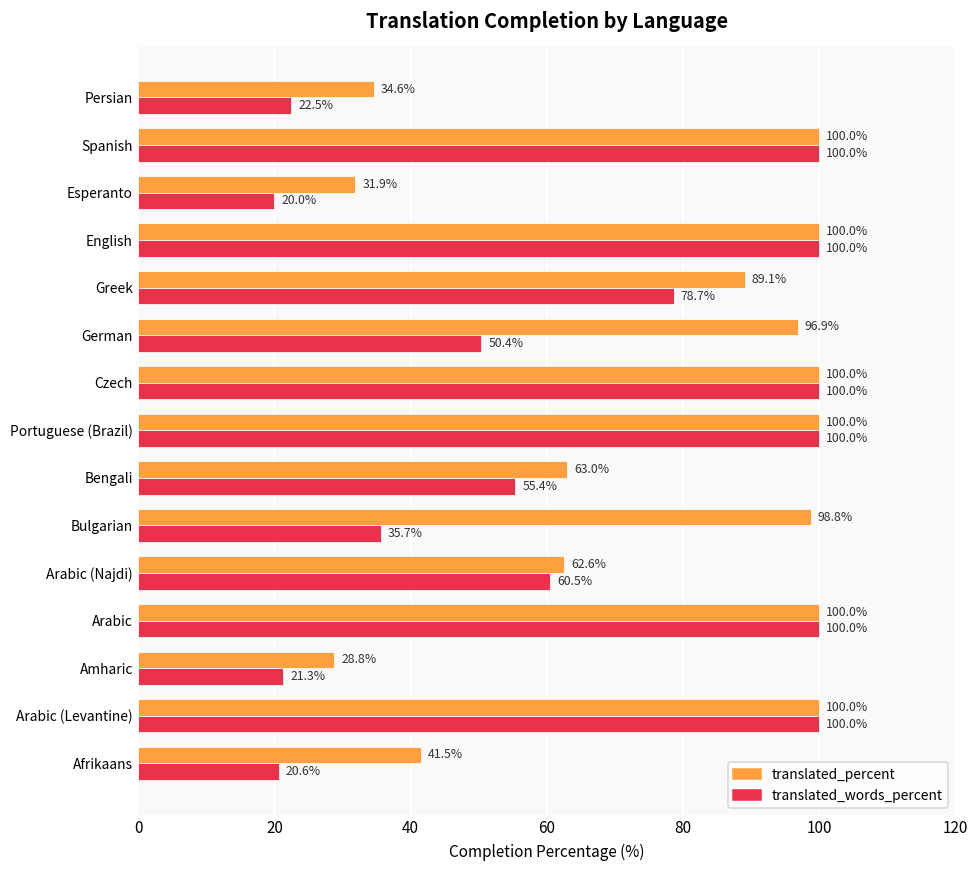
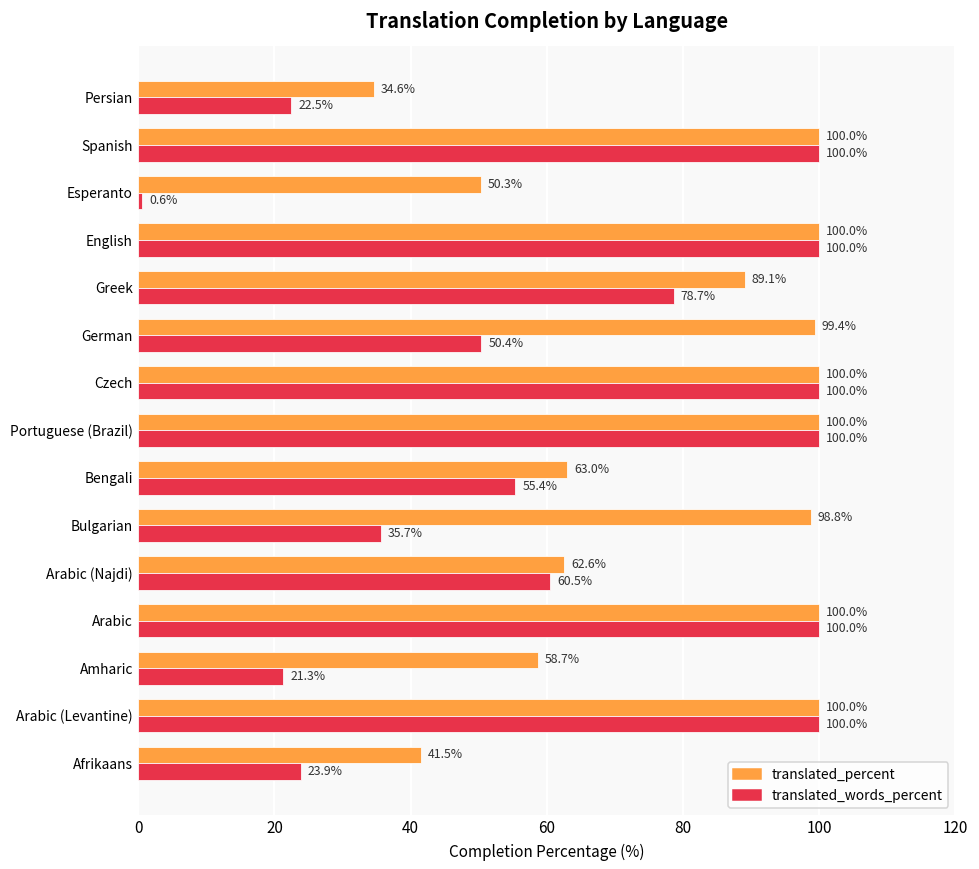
  {
    "translated_percent": {
      "Persian": "34.6%",
      "Spanish": "100.0%",
-     "Esperanto": "31.9%",
+     "Esperanto": "50.3%",
      "English": "100.0%",
      "Greek": "89.1%",
-     "German": "96.9%",
+     "German": "99.4%",
      "Czech": "100.0%",
      "Portuguese (Brazil)": "100.0%",
      "Bengali": "63.0%",
      "Bulgarian": "98.8%",
      "Arabic (Najdi)": "62.6%",
      "Arabic": "100.0%",
-     "Amharic": "28.8%",
+     "Amharic": "58.7%",
      "Arabic (Levantine)": "100.0%",
      "Afrikaans": "41.5%"
    },
    "translated_words_percent": {
      "Persian": "22.5%",
      "Spanish": "100.0%",
-     "Esperanto": "20.0%",
+     "Esperanto": "0.6%",
      "English": "100.0%",
      "Greek": "78.7%",
      "German": "50.4%",
      "Czech": "100.0%",
      "Portuguese (Brazil)": "100.0%",
      "Bengali": "55.4%",
      "Bulgarian": "35.7%",
      "Arabic (Najdi)": "60.5%",
      "Arabic": "100.0%",
      "Amharic": "21.3%",
      "Arabic (Levantine)": "100.0%",
-     "Afrikaans": "20.6%"
+     "Afrikaans": "23.9%"
    }
  }
